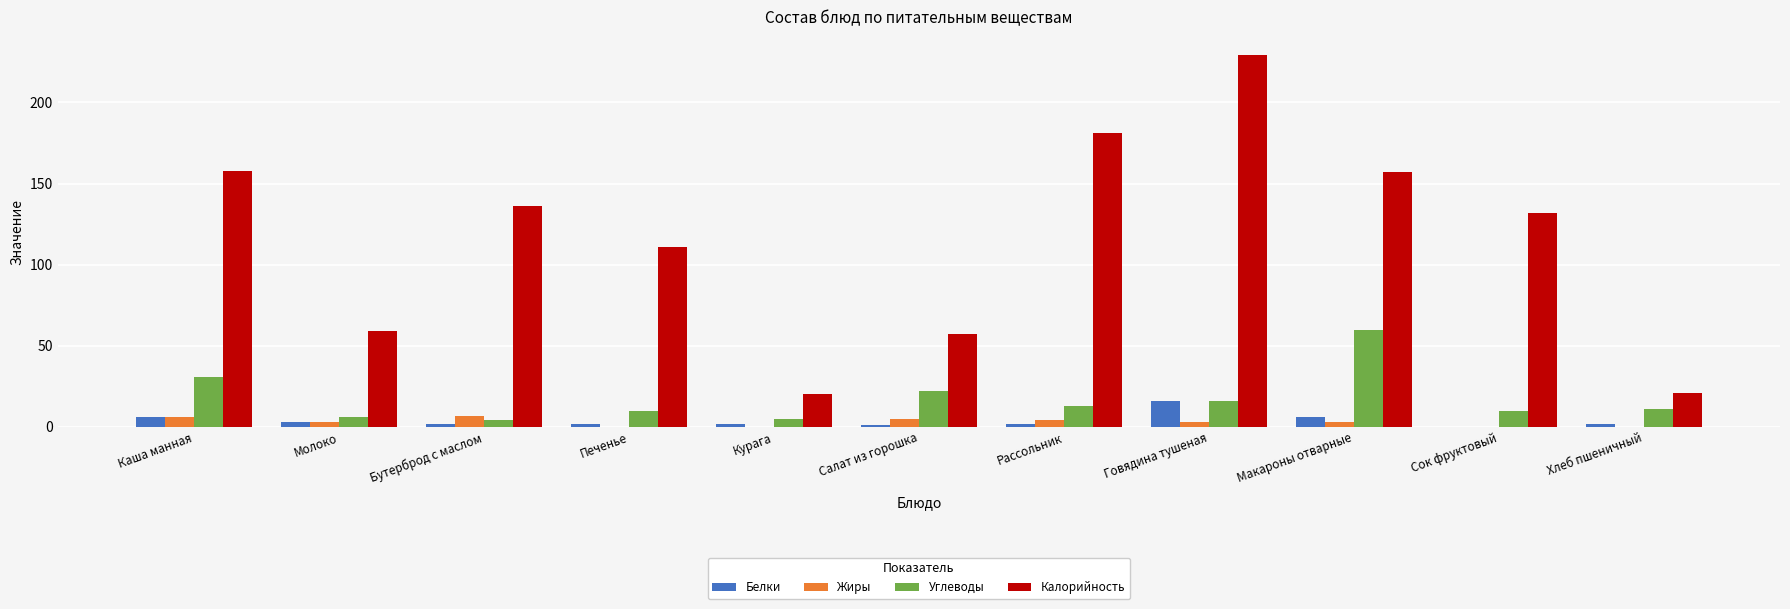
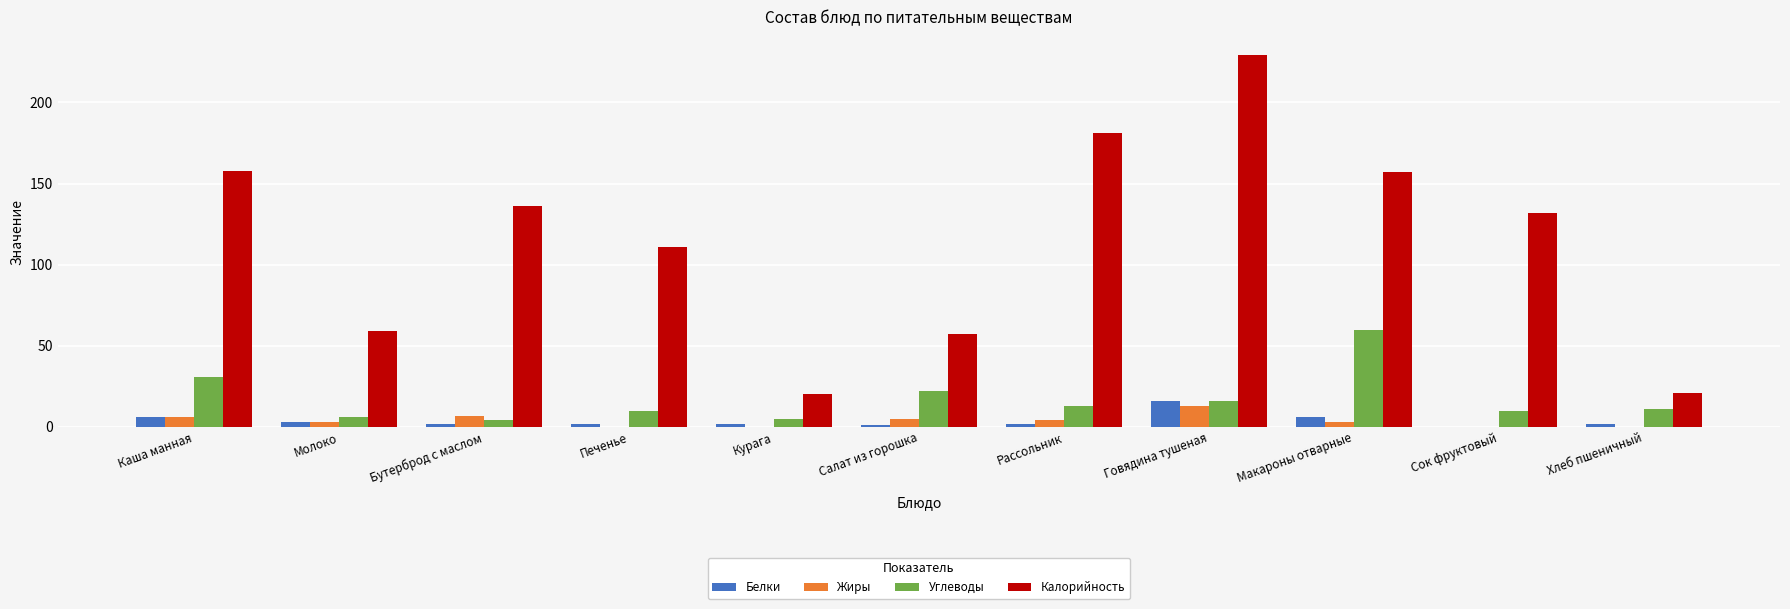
  {
    "Белки": {
      "Каша манная": 6,
      "Молоко": 3,
      "Бутерброд с маслом": 2,
      "Печенье": 2,
      "Курага": 2,
      "Рассольник": 2,
      "Говядина тушеная": 16,
      "Макароны отварные": 6,
      "Сок фруктовый": 0,
      "Хлеб пшеничный": 2
    },
    "Жиры": {
      "Каша манная": 6,
      "Молоко": 3,
      "Бутерброд с маслом": 7,
      "Печенье": 0,
      "Курага": 0,
      "Салат из горошка": 5,
      "Рассольник": 4,
-     "Говядина тушеная": 3,
+     "Говядина тушеная": 13,
      "Макароны отварные": 3,
      "Сок фруктовый": 0,
      "Хлеб пшеничный": 0
    },
    "Углеводы": {
      "Каша манная": 31,
      "Молоко": 6,
      "Бутерброд с маслом": 4,
      "Печенье": 10,
      "Курага": 5,
      "Салат из горошка": 22,
      "Рассольник": 13,
      "Говядина тушеная": 16,
      "Макароны отварные": 60,
      "Сок фруктовый": 10,
      "Хлеб пшеничный": 11
    },
    "Калорийность": {
      "Каша манная": 158,
      "Молоко": 59,
      "Бутерброд с маслом": 136,
      "Печенье": 111,
      "Курага": 20,
      "Салат из горошка": 57,
      "Рассольник": 181,
      "Говядина тушеная": 229,
      "Макароны отварные": 157,
      "Сок фруктовый": 132,
      "Хлеб пшеничный": 21
    }
  }
